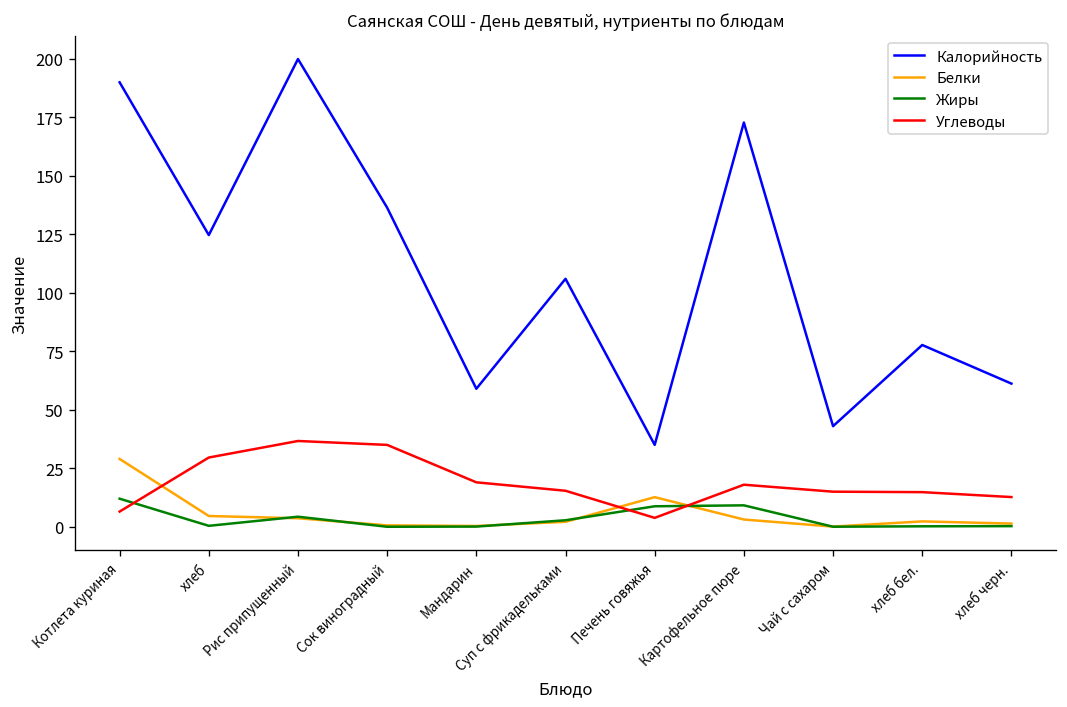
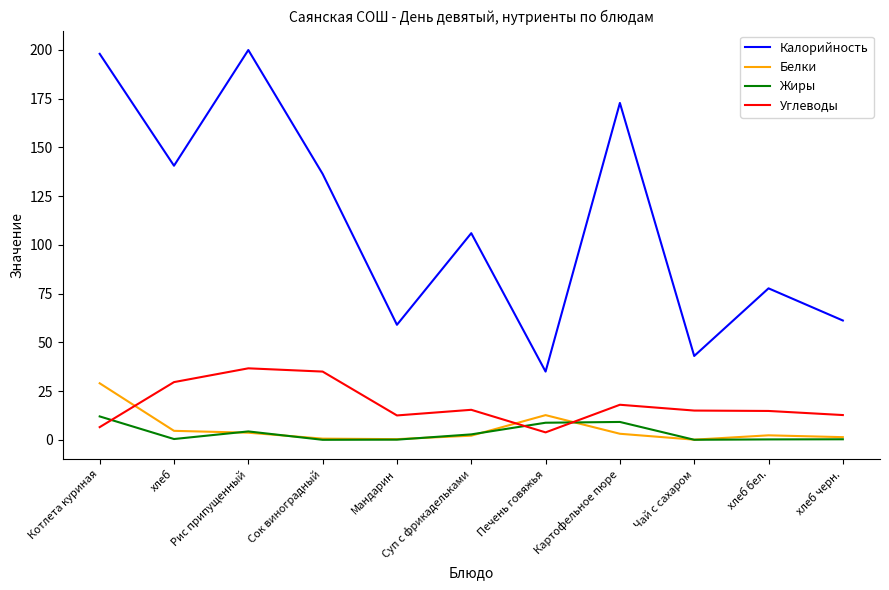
  {
    "Калорийность": {
-     "Котлета куриная": 190,
-     "хлеб": 125,
+     "Котлета куриная": 198,
+     "хлеб": 141,
      "Рис припущенный": 200,
      "Сок виноградный": 136,
      "Мандарин": 59,
      "Суп с фрикадельками": 106,
      "Печень говяжья": 35,
      "Картофельное пюре": 173,
      "Чай с сахаром": 43,
      "хлеб бел.": 78,
      "хлеб черн.": 61
    },
    "Белки": {
      "Котлета куриная": 29,
      "хлеб": 5,
      "Печень говяжья": 13,
      "Картофельное пюре": 3,
      "хлеб бел.": 2
    },
    "Жиры": {
      "Котлета куриная": 12,
      "хлеб": 0,
      "Печень говяжья": 9,
      "Картофельное пюре": 9,
      "хлеб бел.": 0
    },
    "Углеводы": {
      "Котлета куриная": 7,
      "хлеб": 30,
      "Рис припущенный": 37,
      "Сок виноградный": 35,
-     "Мандарин": 19,
+     "Мандарин": 13,
      "Суп с фрикадельками": 15,
      "Печень говяжья": 4,
      "Картофельное пюре": 18,
      "Чай с сахаром": 15,
      "хлеб бел.": 15,
      "хлеб черн.": 13
    }
  }
